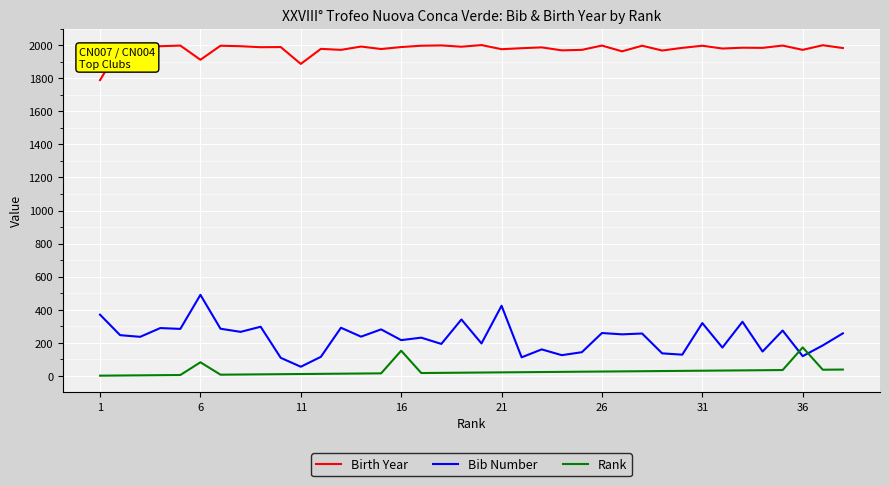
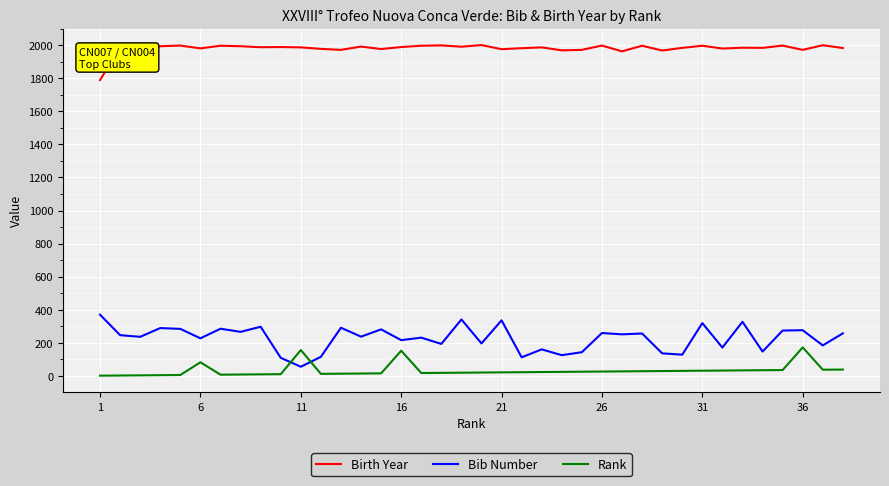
  {
    "Birth Year": {
      "1": 1790,
-     "6": 1910,
-     "11": 1890,
+     "6": 1980,
+     "11": 1990,
      "16": 1990,
      "21": 1980,
      "26": 2000,
      "31": 2000,
      "36": 1970
    },
    "Bib Number": {
      "1": 370,
-     "6": 490,
+     "6": 230,
      "11": 60,
      "16": 220,
-     "21": 420,
+     "21": 340,
      "26": 260,
      "31": 320,
-     "36": 120
+     "36": 280
    },
    "Rank": {
      "1": 0,
      "6": 80,
-     "11": 10,
+     "11": 160,
      "16": 150,
      "21": 20,
      "26": 30,
      "31": 30,
      "36": 170
    }
  }
